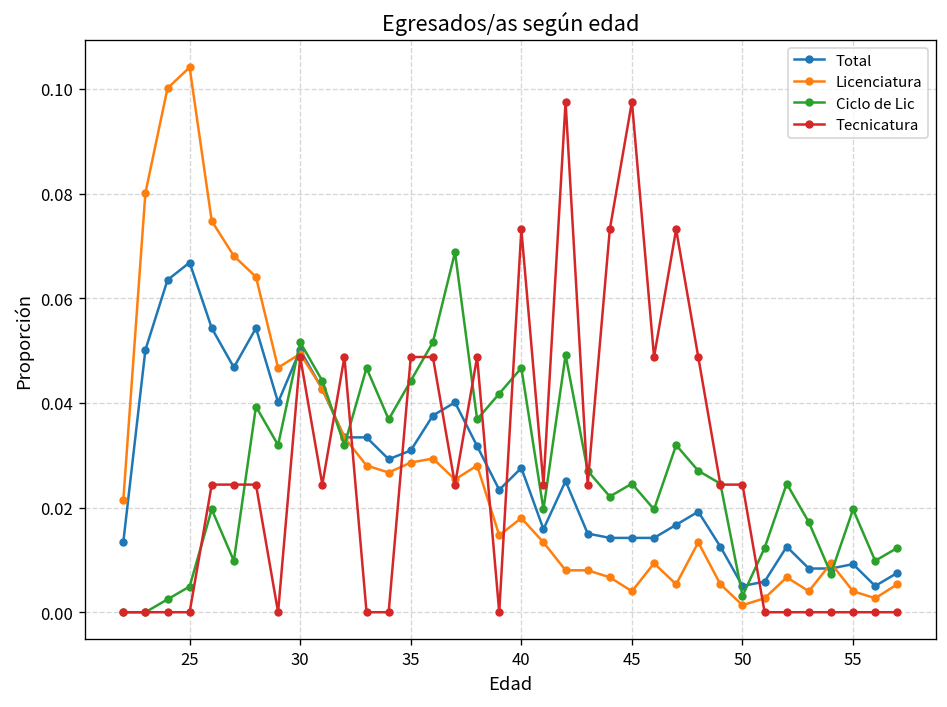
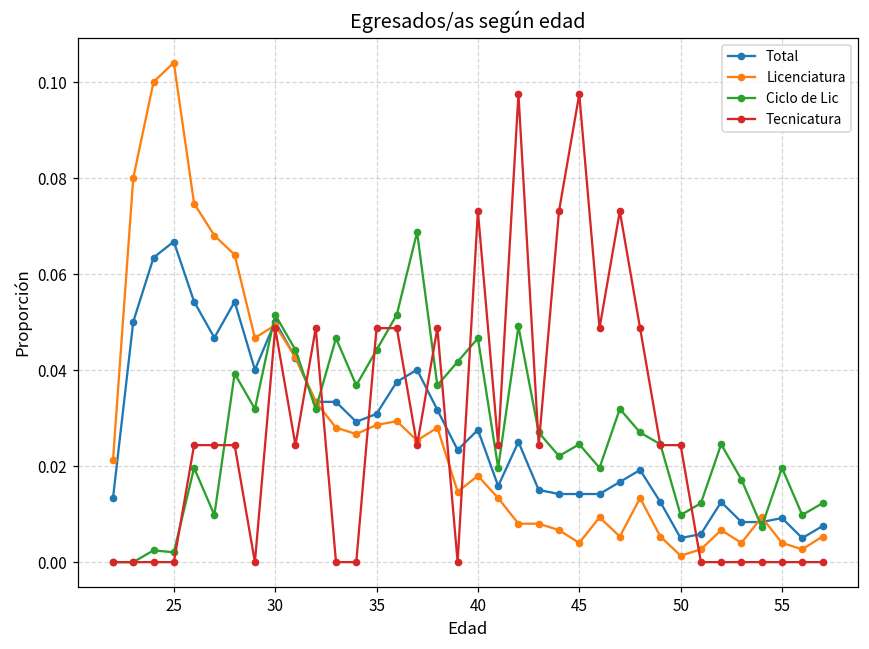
  {
    "Total": {
      "25": 0.067,
      "30": 0.050,
      "35": 0.031,
      "40": 0.028,
      "45": 0.014,
      "50": 0.005,
      "55": 0.009
    },
    "Licenciatura": {
      "25": 0.104,
      "30": 0.049,
      "35": 0.029,
      "40": 0.018,
      "45": 0.004,
      "50": 0.001,
      "55": 0.004
    },
    "Ciclo de Lic": {
-     "25": 0.005,
+     "25": 0.002,
      "30": 0.052,
      "35": 0.044,
      "40": 0.047,
      "45": 0.025,
-     "50": 0.003,
+     "50": 0.010,
      "55": 0.020
    },
    "Tecnicatura": {
      "25": 0.000,
      "30": 0.049,
      "35": 0.049,
      "40": 0.073,
      "45": 0.098,
      "50": 0.024,
      "55": 0.000
    }
  }
